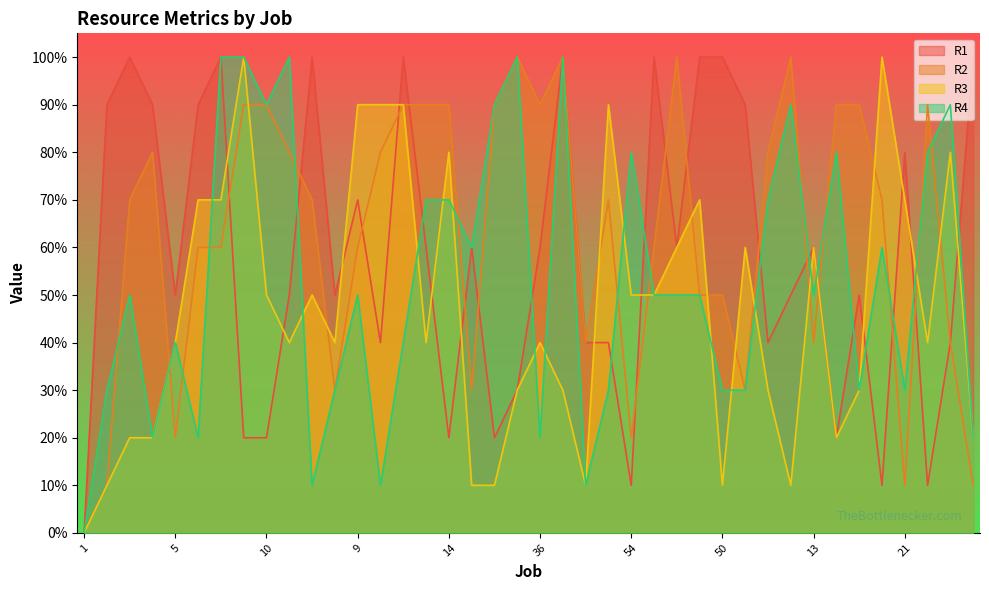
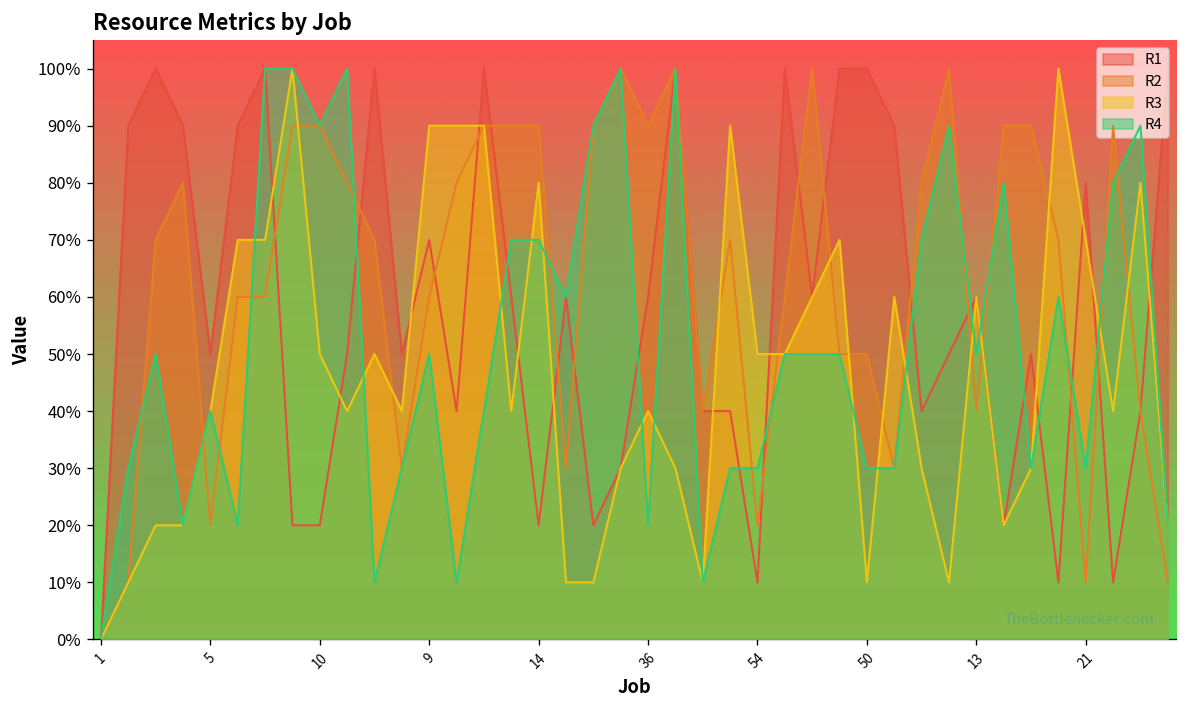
  {
    "R4": {
      "36": "20%",
-     "54": "80%",
+     "54": "30%",
      "50": "30%"
    }
  }
